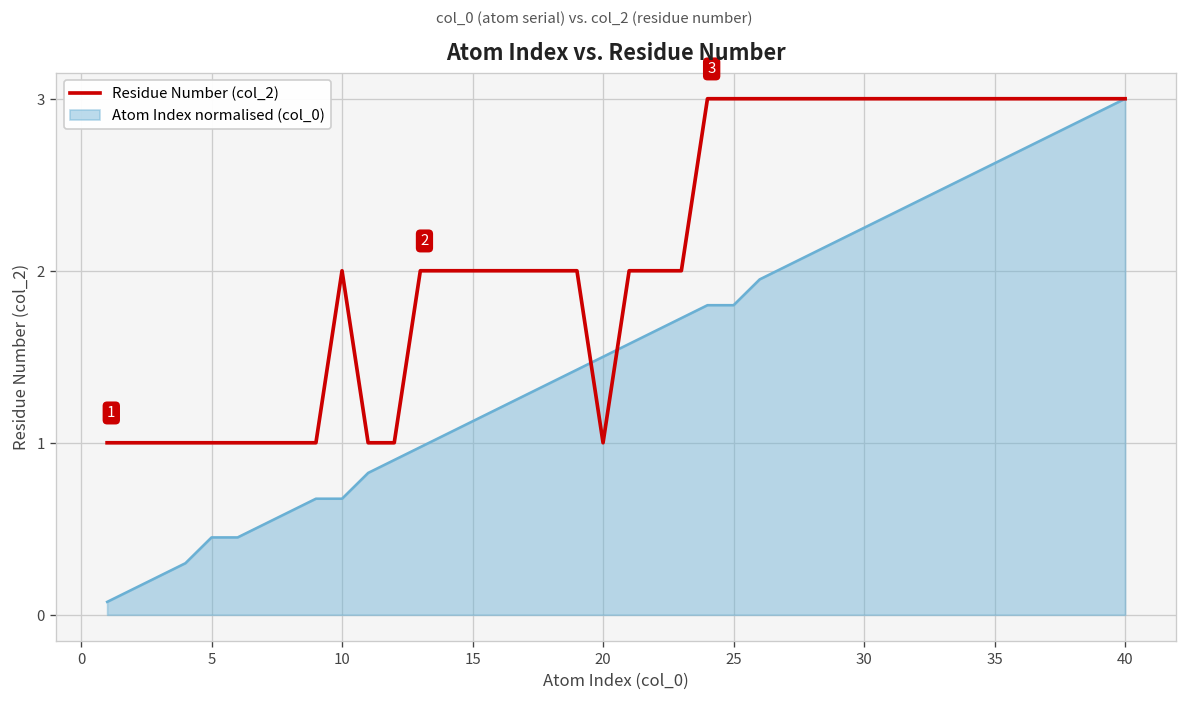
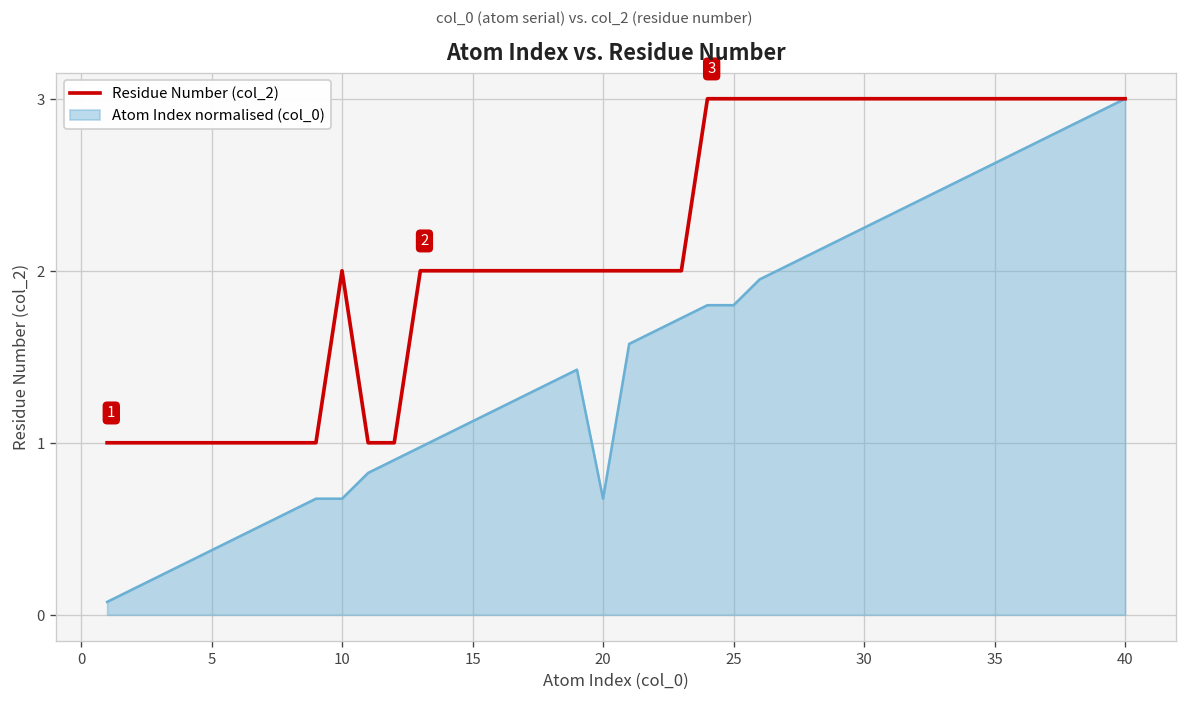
  {
    "Atom Index normalised (col_0)": {
-     "5": 0.45,
+     "5": 0.38,
      "10": 0.68,
      "15": 1.13,
-     "20": 1.50,
+     "20": 0.68,
      "25": 1.80,
      "30": 2.25,
      "35": 2.63
    },
    "Residue Number (col_2)": {
      "5": 1,
      "10": 2,
      "15": 2,
-     "20": 1,
+     "20": 2,
      "30": 3,
      "35": 3
    }
  }
